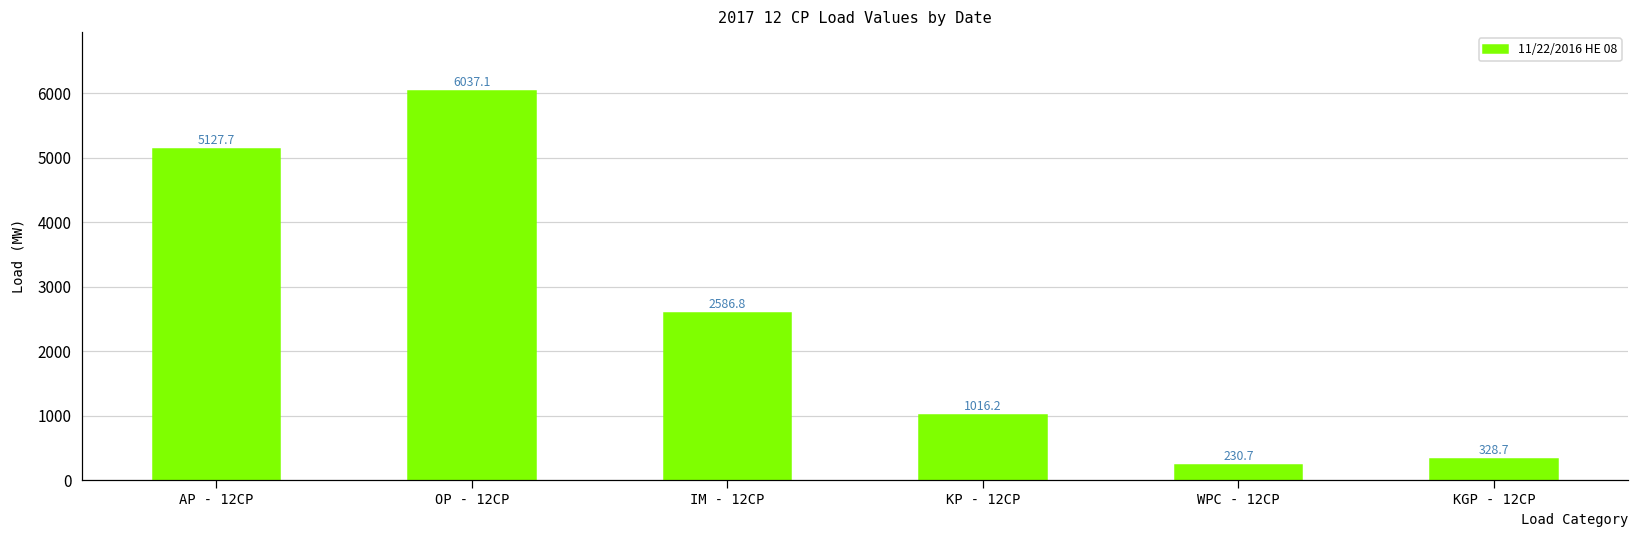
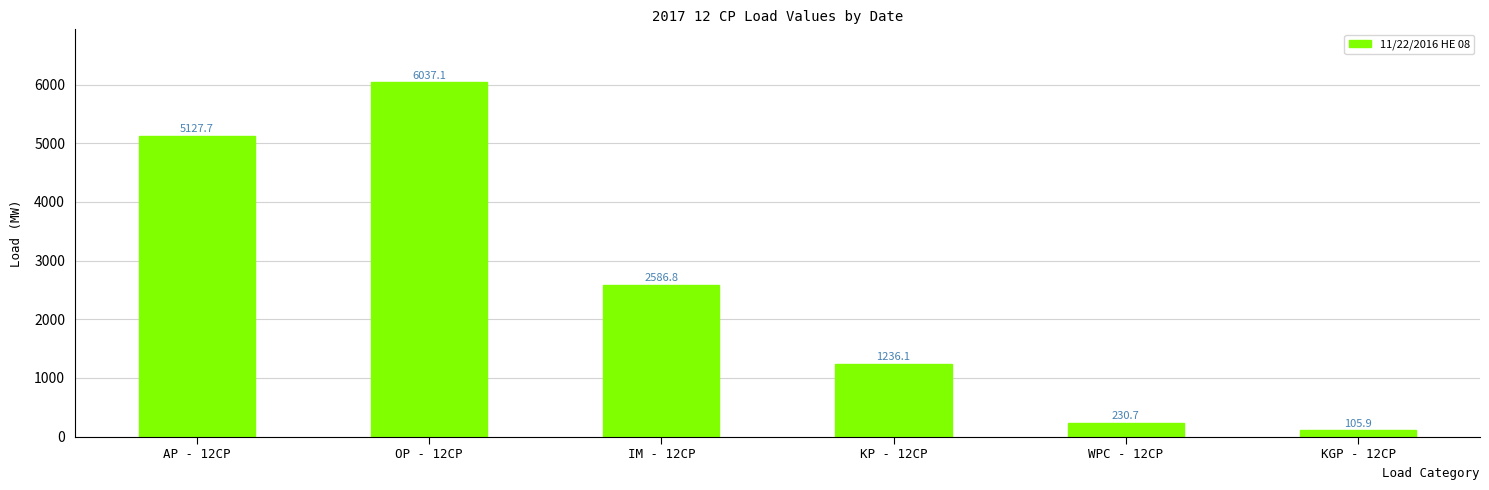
  {
    "AP - 12CP": 5127.7,
    "OP - 12CP": 6037.1,
    "IM - 12CP": 2586.8,
-   "KP - 12CP": 1016.2,
+   "KP - 12CP": 1236.1,
    "WPC - 12CP": 230.7,
-   "KGP - 12CP": 328.7
+   "KGP - 12CP": 105.9
  }
